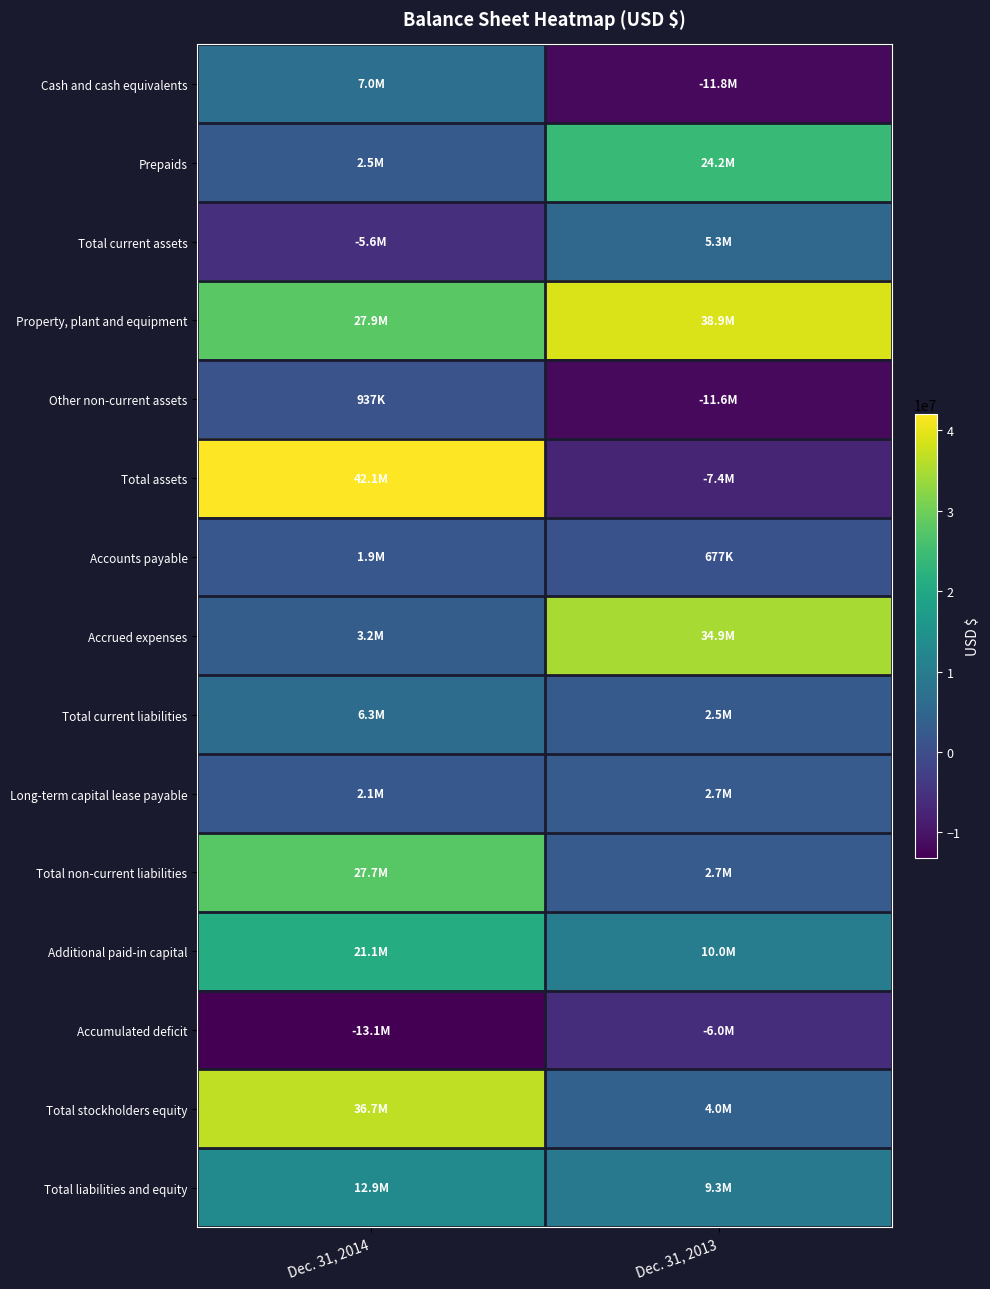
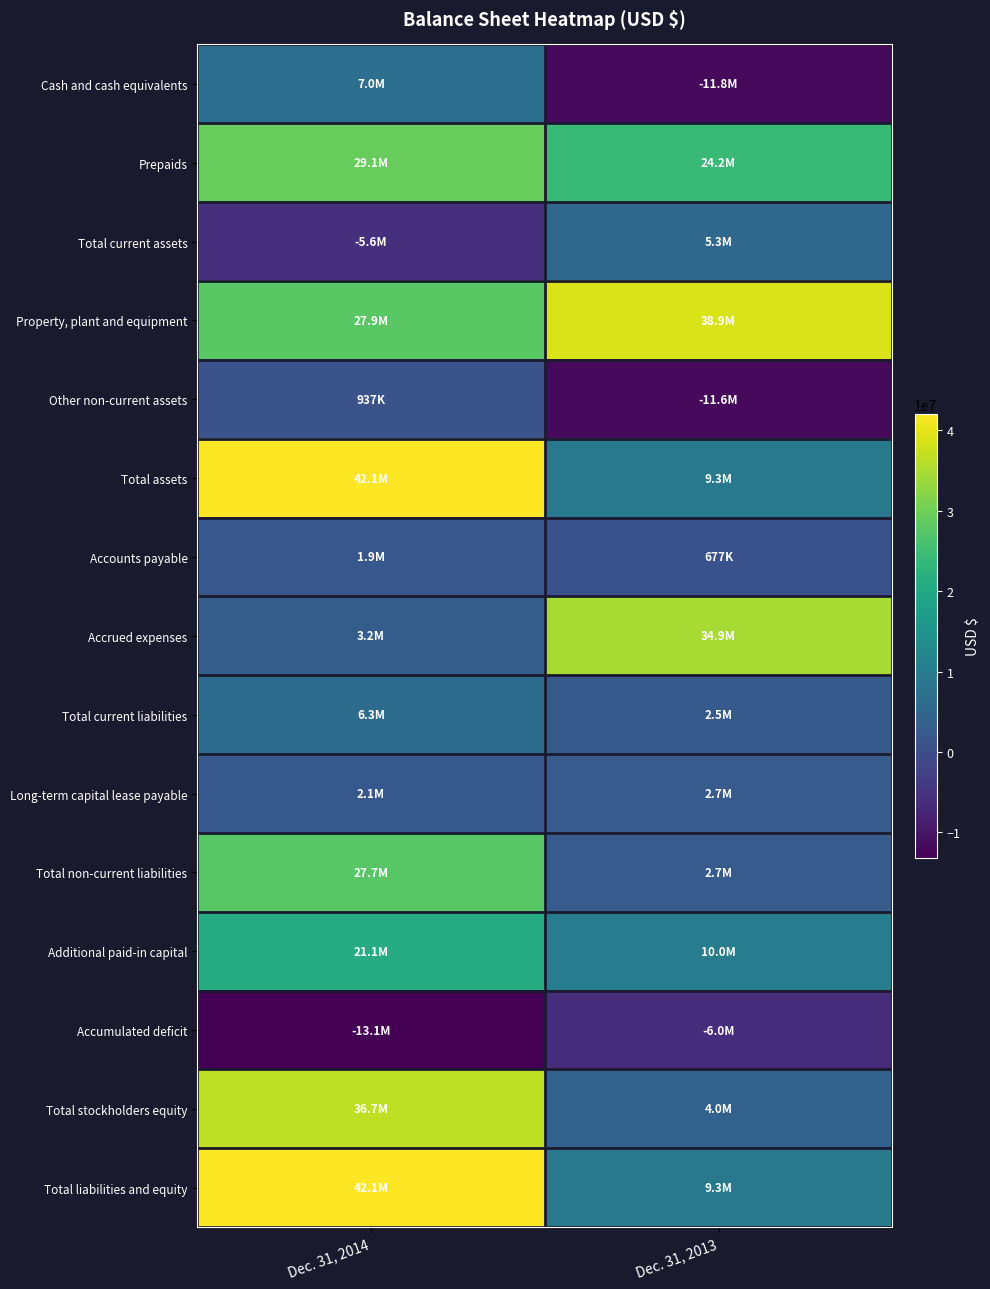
  {
    "Cash and cash equivalents": {
      "Dec. 31, 2014": "7.0M",
      "Dec. 31, 2013": "-11.8M"
    },
    "Prepaids": {
-     "Dec. 31, 2014": "2.5M",
+     "Dec. 31, 2014": "29.1M",
      "Dec. 31, 2013": "24.2M"
    },
    "Total current assets": {
      "Dec. 31, 2014": "-5.6M",
      "Dec. 31, 2013": "5.3M"
    },
    "Property, plant and equipment": {
      "Dec. 31, 2014": "27.9M",
      "Dec. 31, 2013": "38.9M"
    },
    "Other non-current assets": {
      "Dec. 31, 2014": "937K",
      "Dec. 31, 2013": "-11.6M"
    },
    "Total assets": {
      "Dec. 31, 2014": "42.1M",
-     "Dec. 31, 2013": "-7.4M"
+     "Dec. 31, 2013": "9.3M"
    },
    "Accounts payable": {
      "Dec. 31, 2014": "1.9M",
      "Dec. 31, 2013": "677K"
    },
    "Accrued expenses": {
      "Dec. 31, 2014": "3.2M",
      "Dec. 31, 2013": "34.9M"
    },
    "Total current liabilities": {
      "Dec. 31, 2014": "6.3M",
      "Dec. 31, 2013": "2.5M"
    },
    "Long-term capital lease payable": {
      "Dec. 31, 2014": "2.1M",
      "Dec. 31, 2013": "2.7M"
    },
    "Total non-current liabilities": {
      "Dec. 31, 2014": "27.7M",
      "Dec. 31, 2013": "2.7M"
    },
    "Additional paid-in capital": {
      "Dec. 31, 2014": "21.1M",
      "Dec. 31, 2013": "10.0M"
    },
    "Accumulated deficit": {
      "Dec. 31, 2014": "-13.1M",
      "Dec. 31, 2013": "-6.0M"
    },
    "Total stockholders equity": {
      "Dec. 31, 2014": "36.7M",
      "Dec. 31, 2013": "4.0M"
    },
    "Total liabilities and equity": {
-     "Dec. 31, 2014": "12.9M",
+     "Dec. 31, 2014": "42.1M",
      "Dec. 31, 2013": "9.3M"
    }
  }
